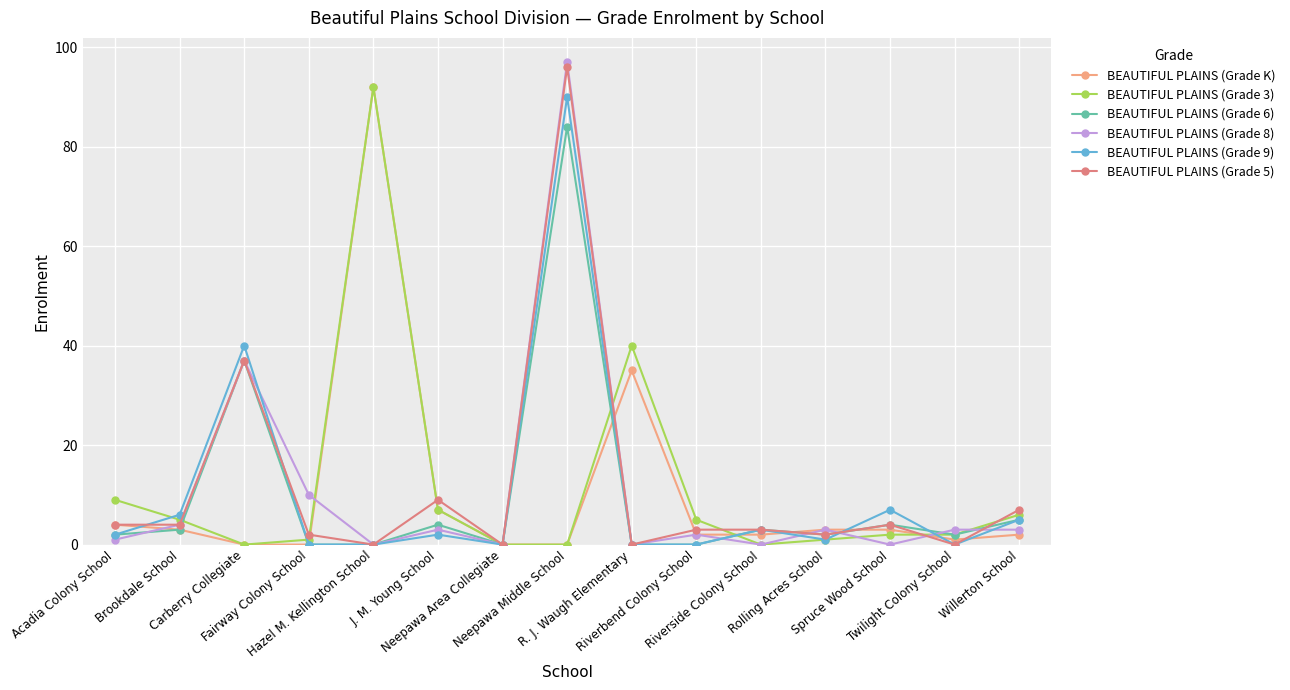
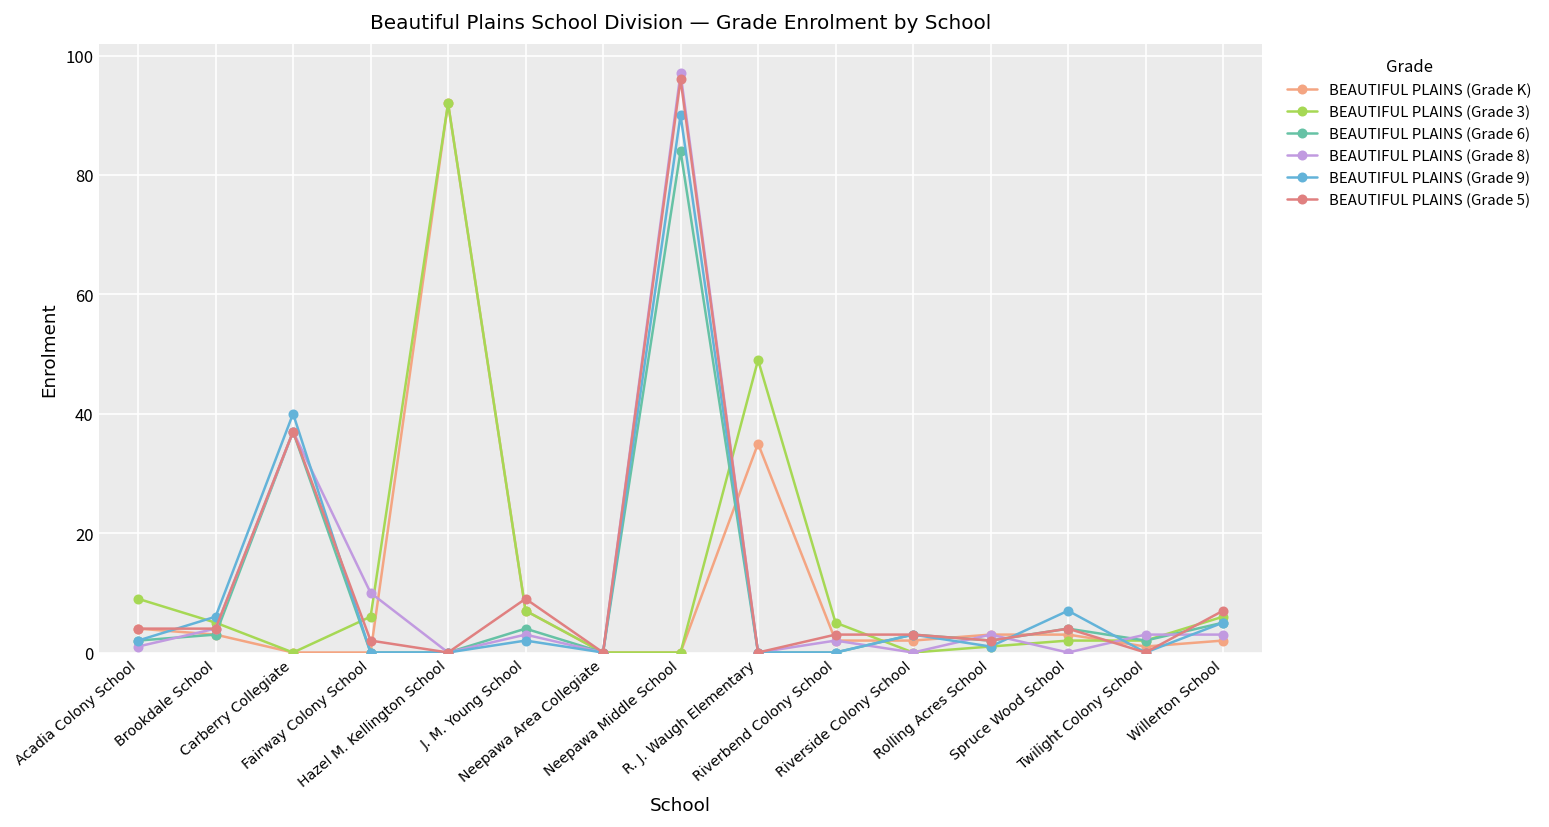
  {
    "BEAUTIFUL PLAINS (Grade 3)": {
      "Acadia Colony School": 9,
      "Brookdale School": 5,
-     "Fairway Colony School": 1,
-     "R. J. Waugh Elementary": 40,
+     "Fairway Colony School": 6,
+     "R. J. Waugh Elementary": 49,
      "Riverbend Colony School": 5,
      "Spruce Wood School": 2,
      "Willerton School": 6
    },
    "BEAUTIFUL PLAINS (Grade 8)": {
      "Acadia Colony School": 1,
      "Fairway Colony School": 10,
      "J. M. Young School": 3,
      "Neepawa Middle School": 97,
      "Spruce Wood School": 0,
      "Twilight Colony School": 3,
      "Willerton School": 3
    }
  }
